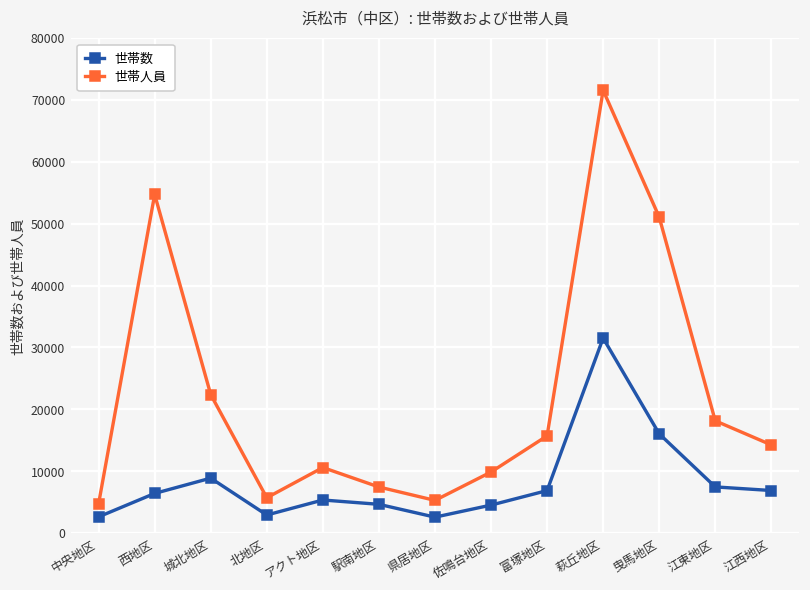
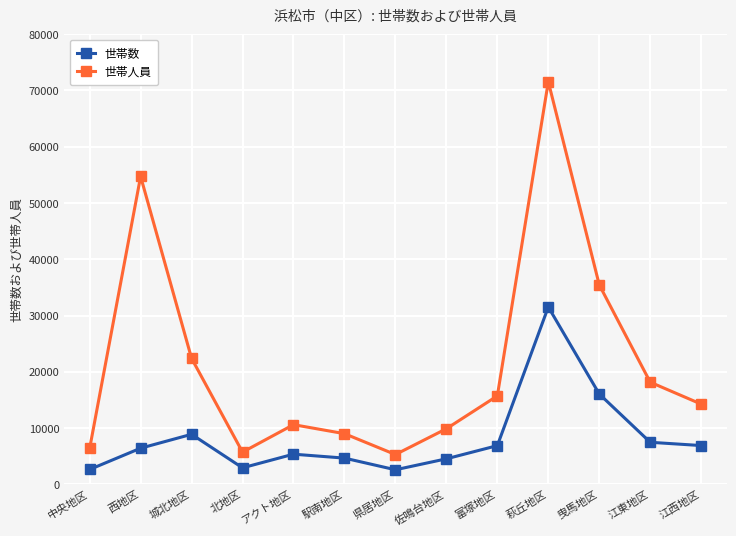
  {
    "世帯数": {
      "中央地区": 3000,
      "西地区": 6000,
      "城北地区": 9000,
      "北地区": 3000,
      "アクト地区": 5000,
      "駅南地区": 5000,
      "県居地区": 3000,
      "佐鳴台地区": 5000,
      "富塚地区": 7000,
      "萩丘地区": 32000,
      "曳馬地区": 16000,
      "江東地区": 7000,
      "江西地区": 7000
    },
    "世帯人員": {
-     "中央地区": 5000,
+     "中央地区": 6000,
      "西地区": 55000,
      "城北地区": 22000,
      "北地区": 6000,
      "アクト地区": 11000,
-     "駅南地区": 7000,
+     "駅南地区": 9000,
      "県居地区": 5000,
      "佐鳴台地区": 10000,
      "富塚地区": 16000,
      "萩丘地区": 72000,
-     "曳馬地区": 51000,
+     "曳馬地区": 35000,
      "江東地区": 18000,
      "江西地区": 14000
    }
  }
